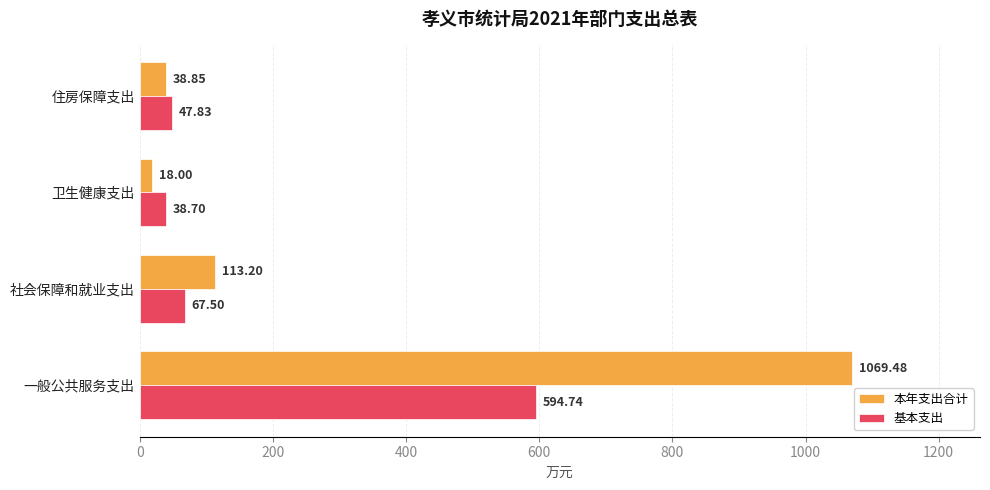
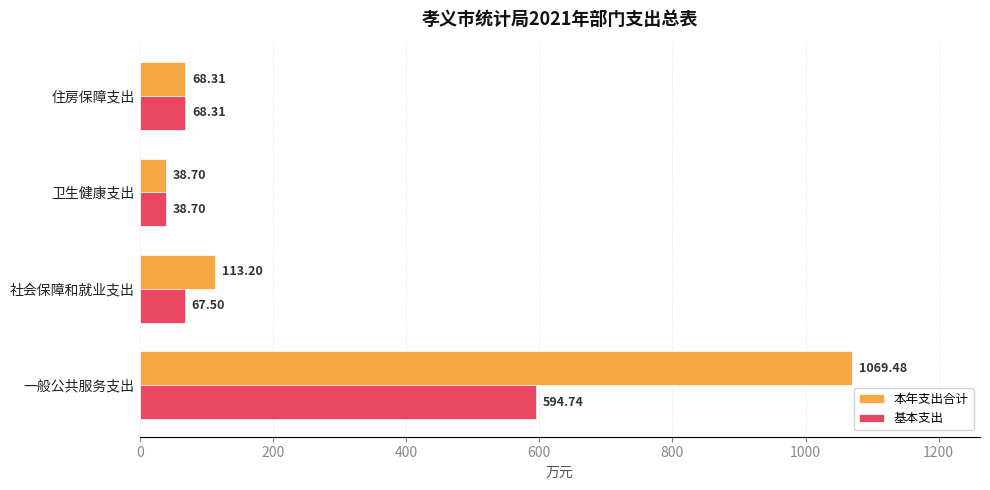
  {
    "本年支出合计": {
-     "住房保障支出": 38.85,
-     "卫生健康支出": 18.00,
+     "住房保障支出": 68.31,
+     "卫生健康支出": 38.70,
      "社会保障和就业支出": 113.20,
      "一般公共服务支出": 1069.48
    },
    "基本支出": {
-     "住房保障支出": 47.83,
+     "住房保障支出": 68.31,
      "卫生健康支出": 38.70,
      "社会保障和就业支出": 67.50,
      "一般公共服务支出": 594.74
    }
  }
